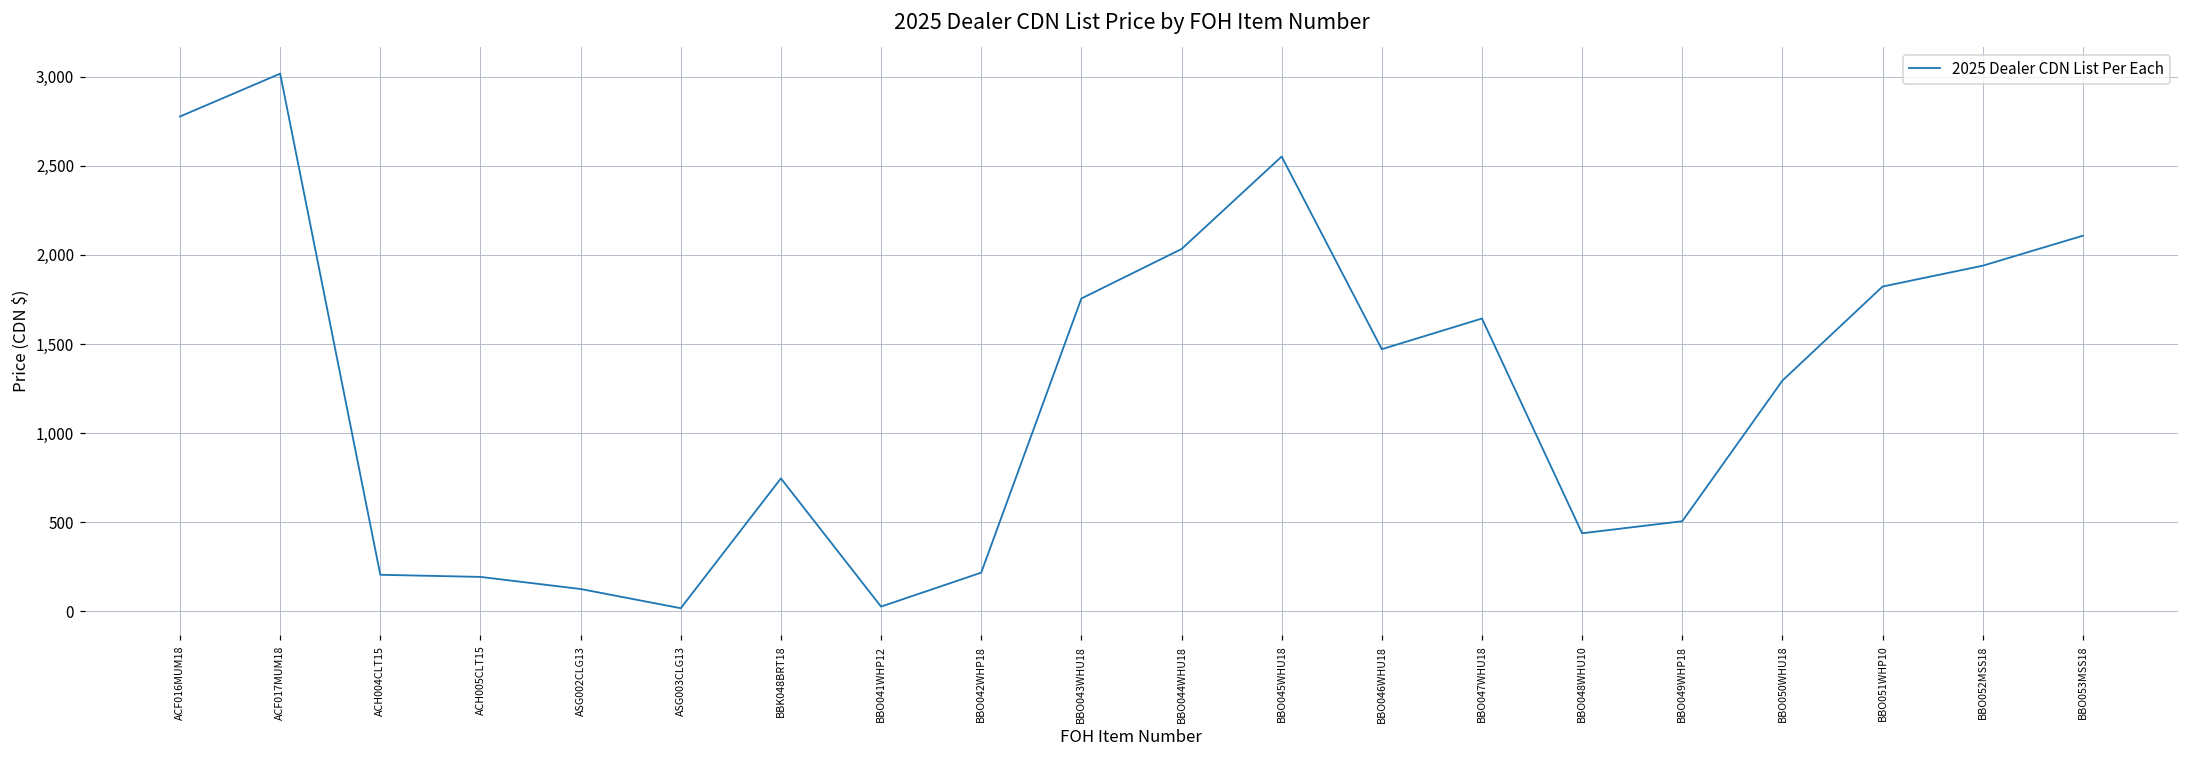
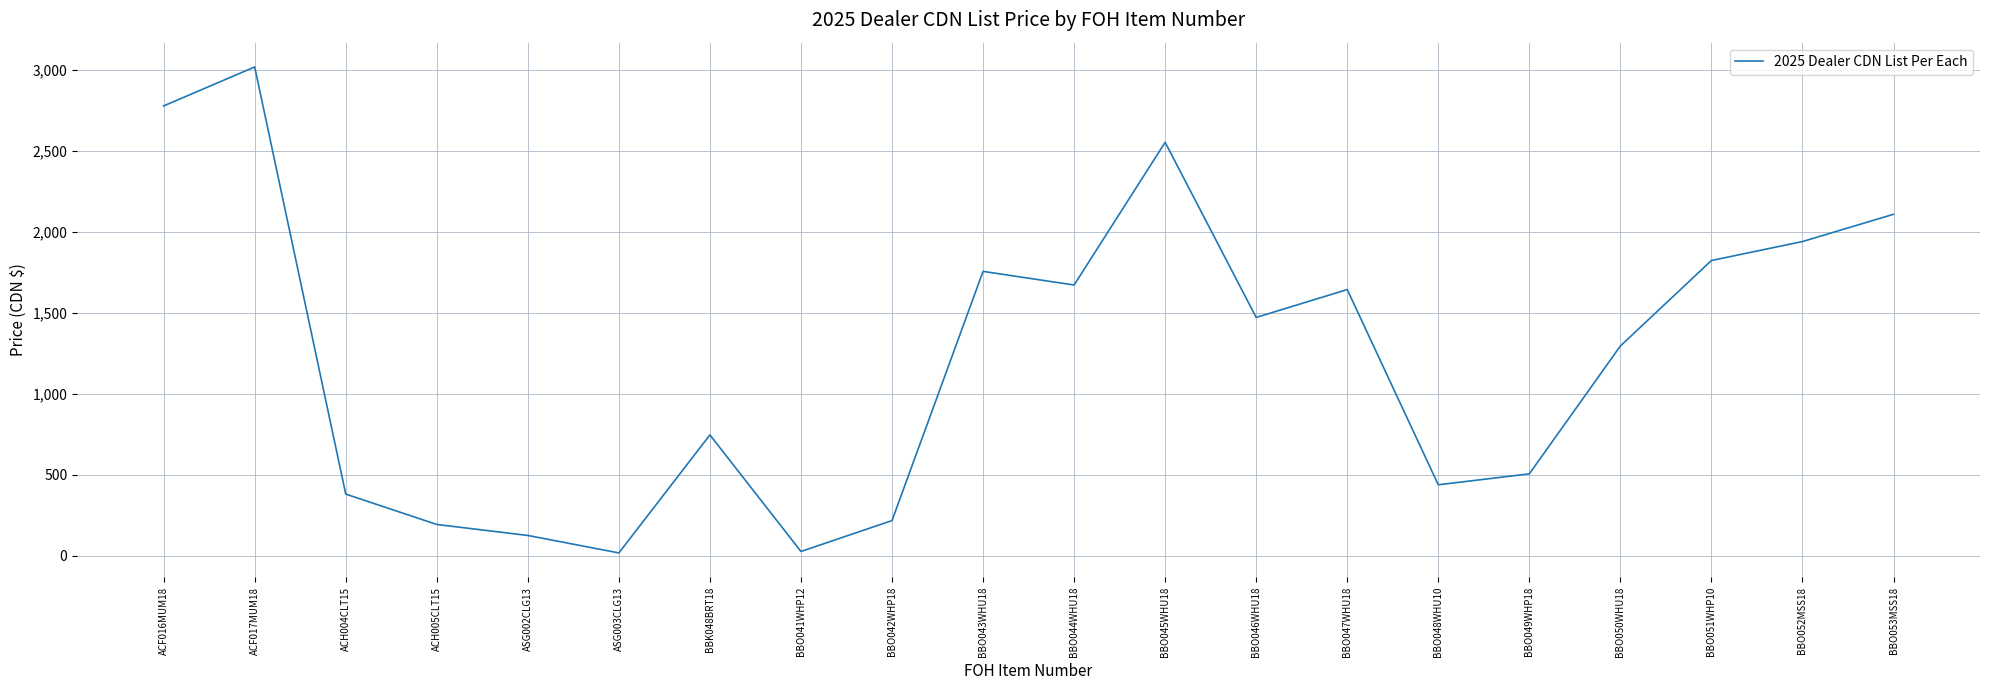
  {
    "ACF016MUM18": "2,780",
    "ACF017MUM18": "3,020",
-   "ACH004CLT15": "200",
+   "ACH004CLT15": "380",
    "ACH005CLT15": "190",
    "ASG002CLG13": "120",
    "ASG003CLG13": "20",
    "BBK048BRT18": "750",
    "BBO041WHP12": "30",
    "BBO042WHP18": "220",
    "BBO043WHU18": "1,760",
-   "BBO044WHU18": "2,030",
+   "BBO044WHU18": "1,670",
    "BBO045WHU18": "2,550",
    "BBO046WHU18": "1,470",
    "BBO047WHU18": "1,640",
    "BBO048WHU10": "440",
    "BBO049WHP18": "510",
    "BBO050WHU18": "1,290",
    "BBO051WHP10": "1,820",
    "BBO052MSS18": "1,940",
    "BBO053MSS18": "2,110"
  }
